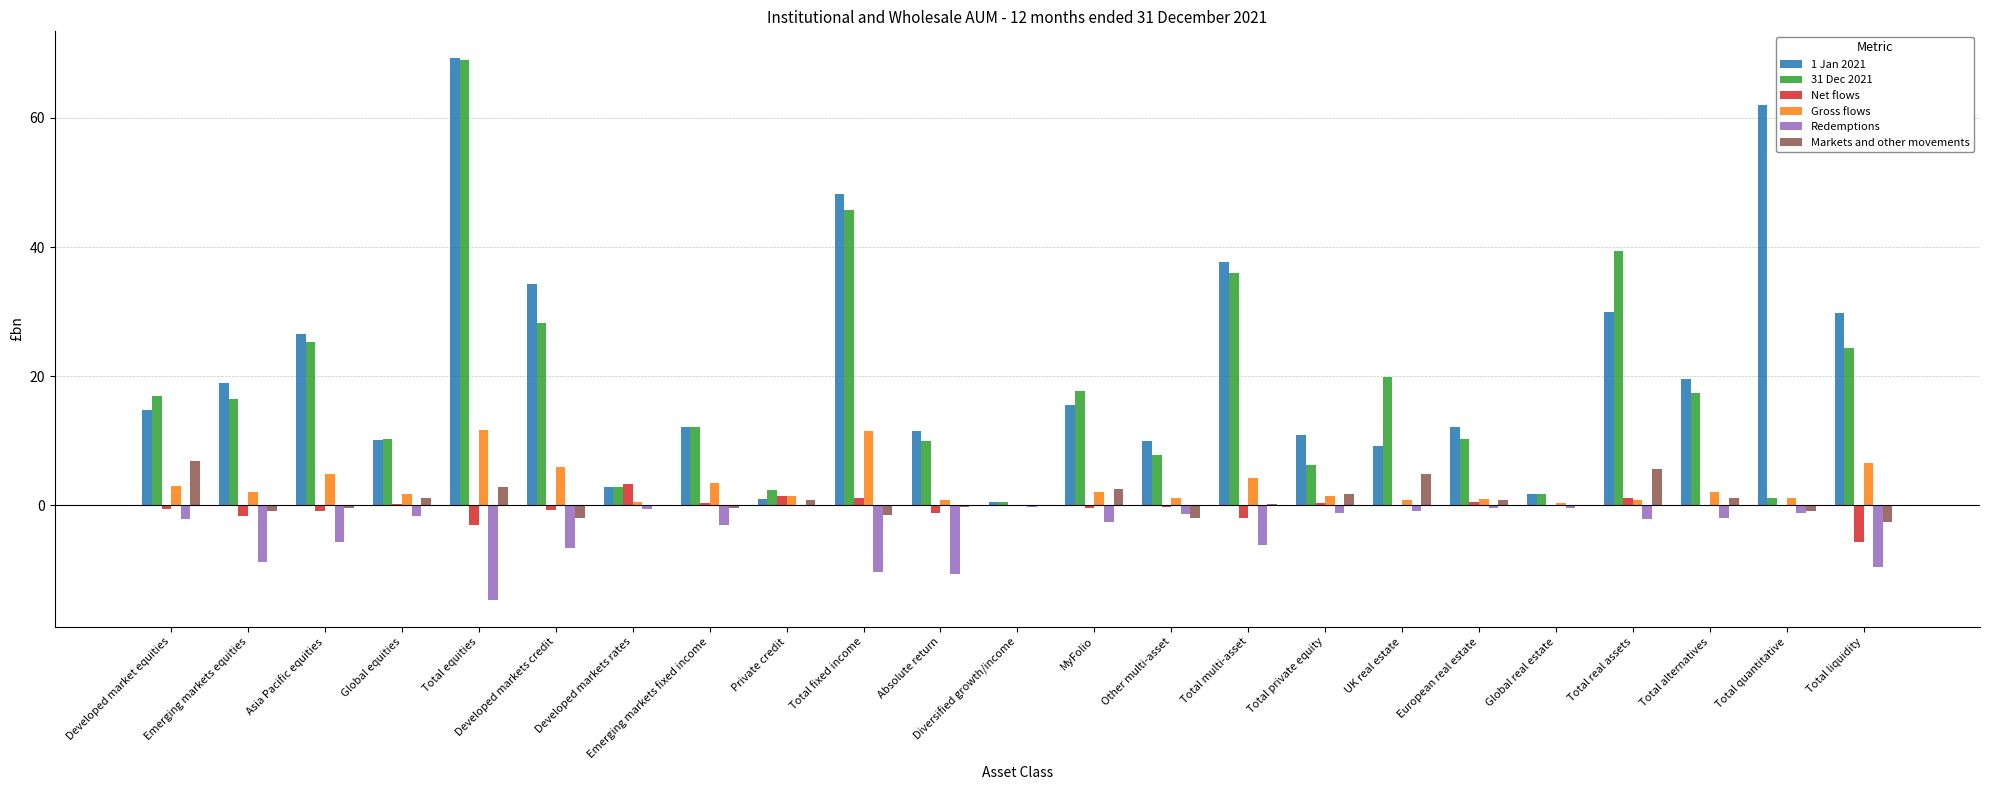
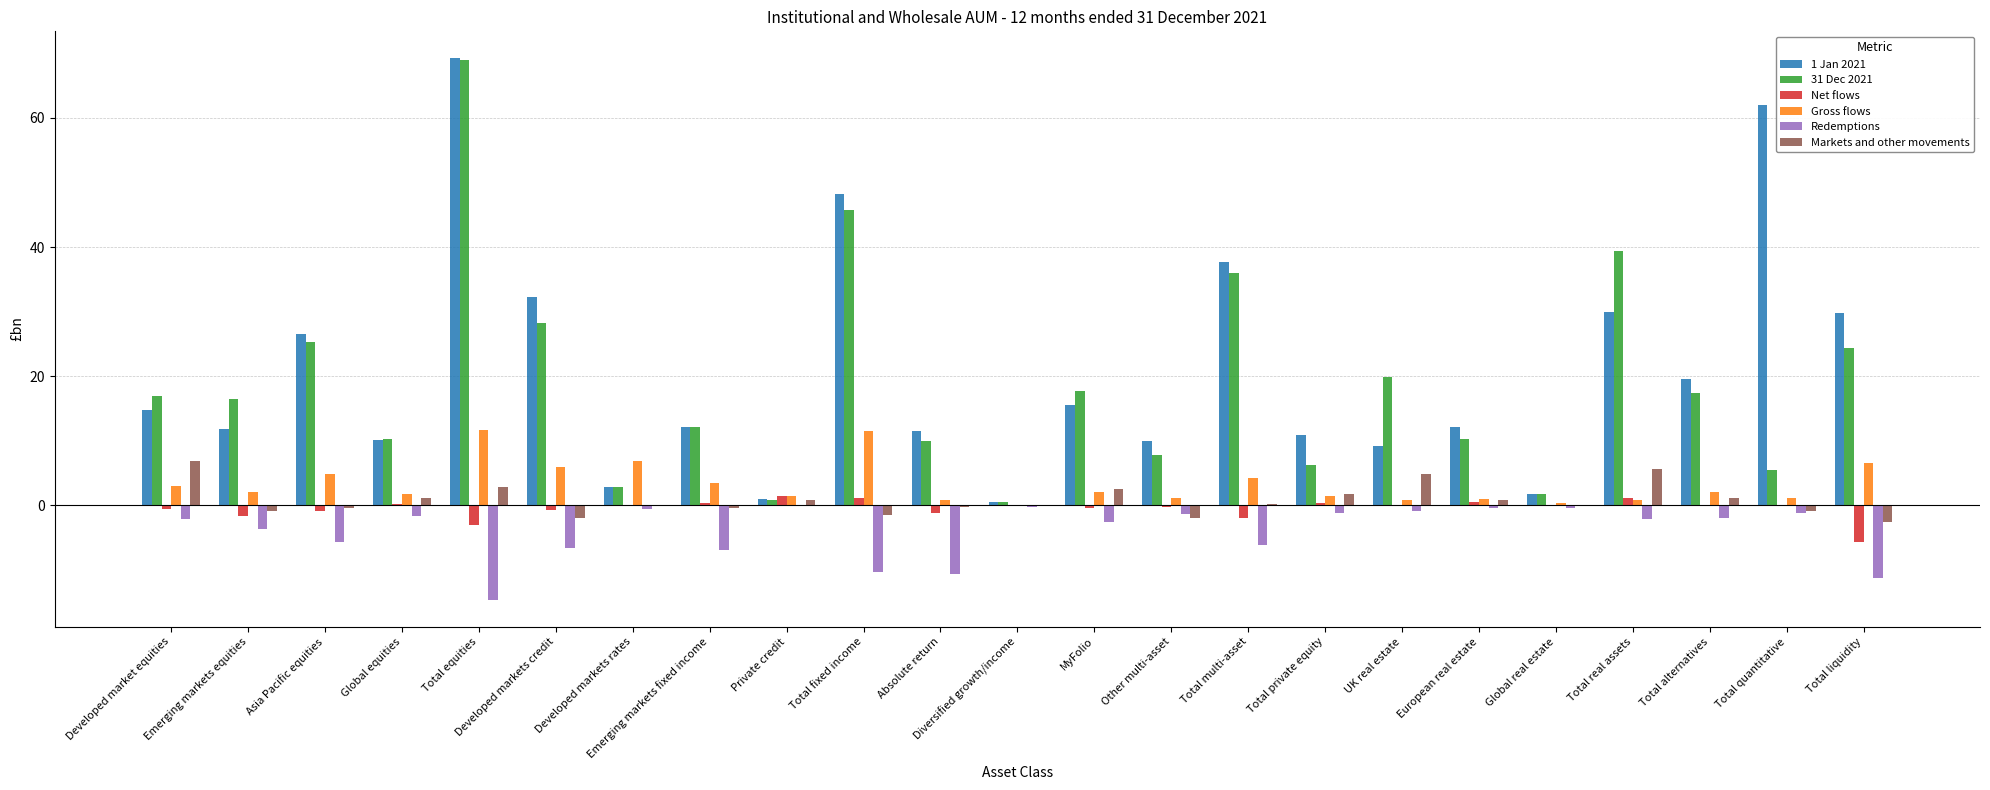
  {
    "1 Jan 2021": {
      "Developed market equities": 15,
-     "Emerging markets equities": 19,
+     "Emerging markets equities": 12,
      "Asia Pacific equities": 27,
      "Global equities": 10,
      "Total equities": 69,
-     "Developed markets credit": 34,
+     "Developed markets credit": 32,
      "Developed markets rates": 3,
      "Emerging markets fixed income": 12,
      "Private credit": 1,
      "Total fixed income": 48,
      "Absolute return": 12,
      "Diversified growth/income": 1,
      "MyFolio": 16,
      "Other multi-asset": 10,
      "Total multi-asset": 38,
      "Total private equity": 11,
      "UK real estate": 9,
      "European real estate": 12,
      "Global real estate": 2,
      "Total real assets": 30,
      "Total alternatives": 20,
      "Total quantitative": 62,
      "Total liquidity": 30
    },
    "31 Dec 2021": {
      "Developed market equities": 17,
      "Emerging markets equities": 16,
      "Asia Pacific equities": 25,
      "Global equities": 10,
      "Total equities": 69,
      "Developed markets credit": 28,
      "Developed markets rates": 3,
      "Emerging markets fixed income": 12,
-     "Private credit": 2,
+     "Private credit": 1,
      "Total fixed income": 46,
      "Absolute return": 10,
      "Diversified growth/income": 1,
      "MyFolio": 18,
      "Other multi-asset": 8,
      "Total multi-asset": 36,
      "Total private equity": 6,
      "UK real estate": 20,
      "European real estate": 10,
      "Global real estate": 2,
      "Total real assets": 39,
      "Total alternatives": 17,
-     "Total quantitative": 1,
+     "Total quantitative": 6,
      "Total liquidity": 24
    },
    "Net flows": {
      "Developed market equities": -1,
      "Emerging markets equities": -2,
      "Asia Pacific equities": -1,
      "Total equities": -3,
      "Developed markets credit": -1,
-     "Developed markets rates": 3,
+     "Developed markets rates": 0,
      "Emerging markets fixed income": 0,
      "Private credit": 2,
      "Total fixed income": 1,
      "Absolute return": -1,
      "MyFolio": 0,
      "Total multi-asset": -2,
      "European real estate": 1,
      "Total real assets": 1,
      "Total quantitative": 0,
      "Total liquidity": -6
    },
    "Gross flows": {
      "Developed market equities": 3,
      "Emerging markets equities": 2,
      "Asia Pacific equities": 5,
      "Global equities": 2,
      "Total equities": 12,
      "Developed markets credit": 6,
-     "Developed markets rates": 1,
+     "Developed markets rates": 7,
      "Emerging markets fixed income": 4,
      "Private credit": 2,
      "Total fixed income": 12,
      "Absolute return": 1,
      "MyFolio": 2,
      "Other multi-asset": 1,
      "Total multi-asset": 4,
      "Total private equity": 2,
      "UK real estate": 1,
      "European real estate": 1,
      "Total real assets": 1,
      "Total alternatives": 2,
      "Total quantitative": 1,
      "Total liquidity": 7
    },
    "Redemptions": {
      "Developed market equities": -2,
-     "Emerging markets equities": -9,
+     "Emerging markets equities": -4,
      "Asia Pacific equities": -6,
      "Global equities": -2,
      "Total equities": -15,
      "Developed markets credit": -7,
      "Developed markets rates": -1,
-     "Emerging markets fixed income": -3,
+     "Emerging markets fixed income": -7,
      "Private credit": 0,
      "Total fixed income": -10,
      "Absolute return": -11,
      "MyFolio": -3,
      "Other multi-asset": -1,
      "Total multi-asset": -6,
      "Total private equity": -1,
      "UK real estate": -1,
      "European real estate": 0,
      "Global real estate": 0,
      "Total real assets": -2,
      "Total alternatives": -2,
      "Total quantitative": -1,
-     "Total liquidity": -10
+     "Total liquidity": -11
    },
    "Markets and other movements": {
      "Developed market equities": 7,
      "Emerging markets equities": -1,
      "Asia Pacific equities": 0,
      "Global equities": 1,
      "Total equities": 3,
      "Developed markets credit": -2,
      "Emerging markets fixed income": 0,
      "Private credit": 1,
      "Total fixed income": -2,
      "Diversified growth/income": 0,
      "MyFolio": 3,
      "Other multi-asset": -2,
      "Total private equity": 2,
      "UK real estate": 5,
      "European real estate": 1,
      "Total real assets": 6,
      "Total alternatives": 1,
      "Total quantitative": -1,
      "Total liquidity": -3
    }
  }
